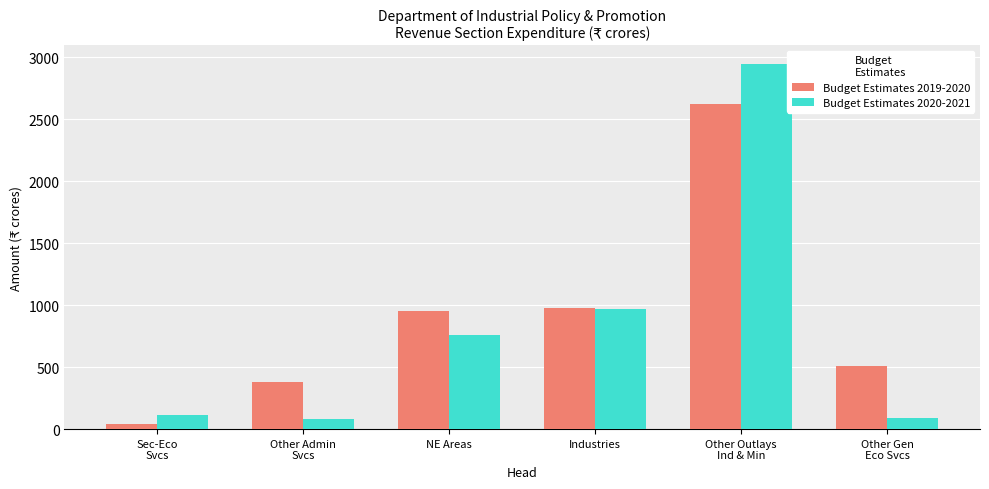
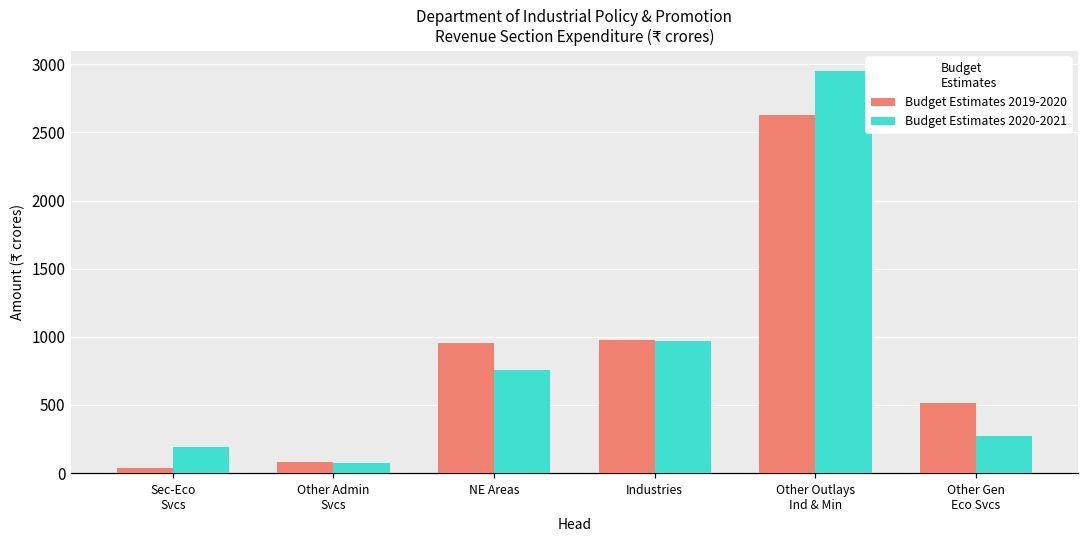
  {
    "Budget Estimates 2019-2020": {
      "Sec-Eco Svcs": 40,
-     "Other Admin Svcs": 380,
+     "Other Admin Svcs": 80,
      "NE Areas": 960,
      "Industries": 980,
      "Other Outlays Ind & Min": 2630,
      "Other Gen Eco Svcs": 510
    },
    "Budget Estimates 2020-2021": {
-     "Sec-Eco Svcs": 110,
+     "Sec-Eco Svcs": 190,
      "Other Admin Svcs": 80,
      "NE Areas": 760,
      "Industries": 970,
      "Other Outlays Ind & Min": 2950,
-     "Other Gen Eco Svcs": 90
+     "Other Gen Eco Svcs": 270
    }
  }
